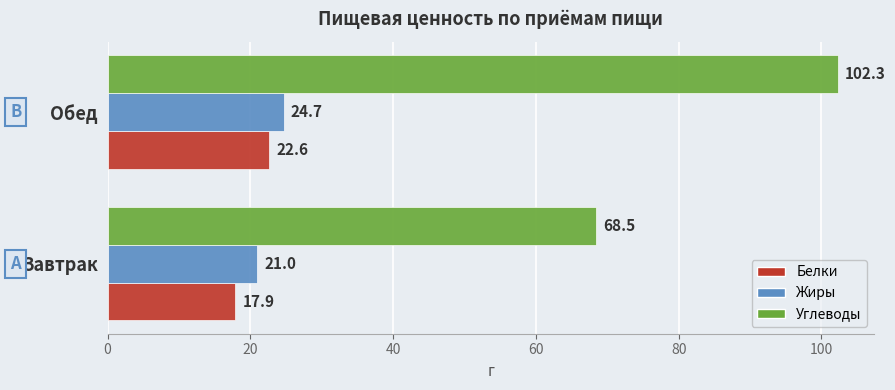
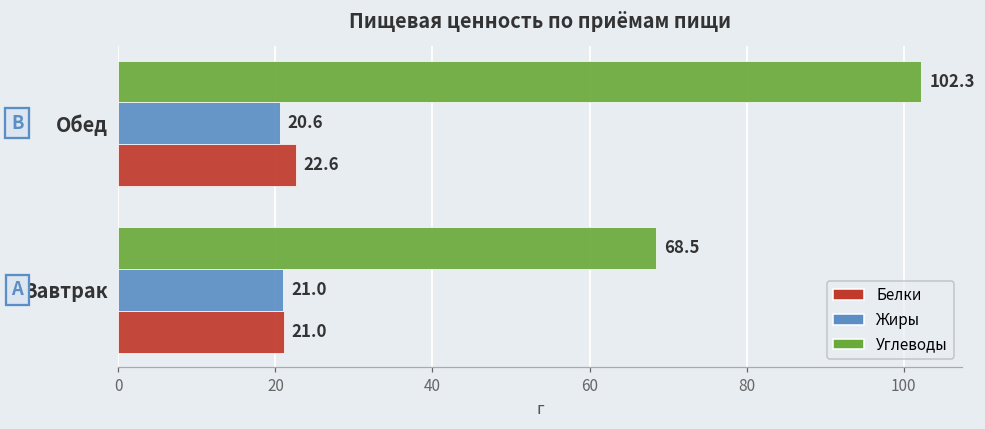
  {
    "Белки": {
      "Обед": 22.6,
-     "Завтрак": 17.9
+     "Завтрак": 21.0
    },
    "Жиры": {
-     "Обед": 24.7,
+     "Обед": 20.6,
      "Завтрак": 21.0
    },
    "Углеводы": {
      "Обед": 102.3,
      "Завтрак": 68.5
    }
  }
